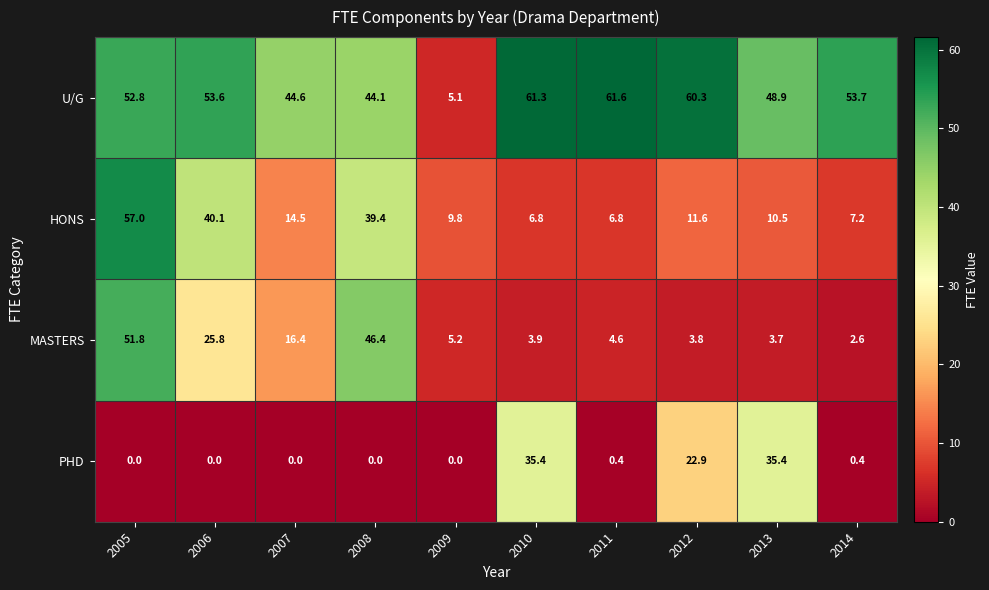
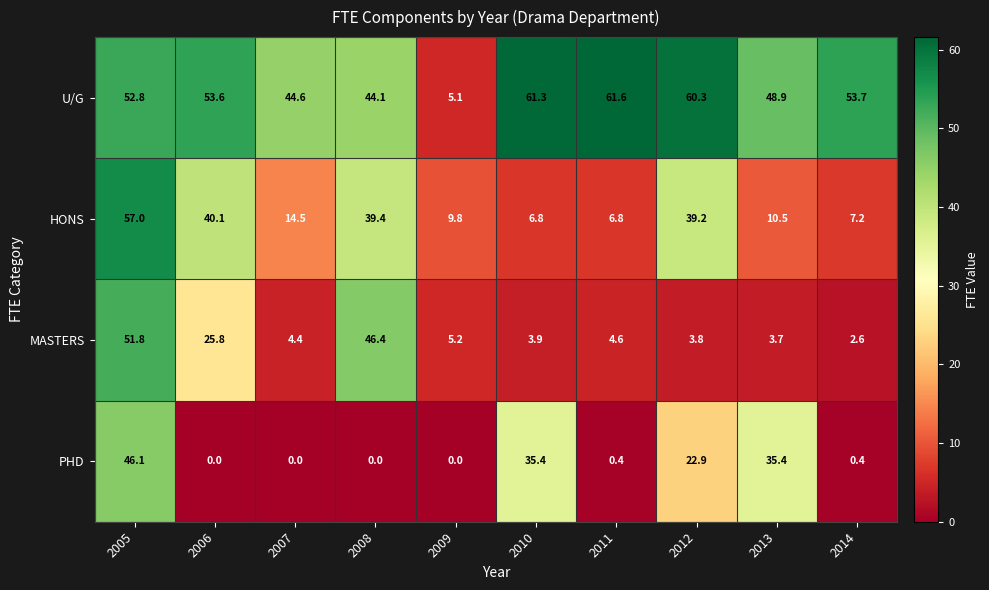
  {
    "U/G": {
      "2005": 52.8,
      "2006": 53.6,
      "2007": 44.6,
      "2008": 44.1,
      "2009": 5.1,
      "2010": 61.3,
      "2011": 61.6,
      "2012": 60.3,
      "2013": 48.9,
      "2014": 53.7
    },
    "HONS": {
      "2005": 57.0,
      "2006": 40.1,
      "2007": 14.5,
      "2008": 39.4,
      "2009": 9.8,
      "2010": 6.8,
      "2011": 6.8,
-     "2012": 11.6,
+     "2012": 39.2,
      "2013": 10.5,
      "2014": 7.2
    },
    "MASTERS": {
      "2005": 51.8,
      "2006": 25.8,
-     "2007": 16.4,
+     "2007": 4.4,
      "2008": 46.4,
      "2009": 5.2,
      "2010": 3.9,
      "2011": 4.6,
      "2012": 3.8,
      "2013": 3.7,
      "2014": 2.6
    },
    "PHD": {
-     "2005": 0.0,
+     "2005": 46.1,
      "2006": 0.0,
      "2007": 0.0,
      "2008": 0.0,
      "2009": 0.0,
      "2010": 35.4,
      "2011": 0.4,
      "2012": 22.9,
      "2013": 35.4,
      "2014": 0.4
    }
  }
